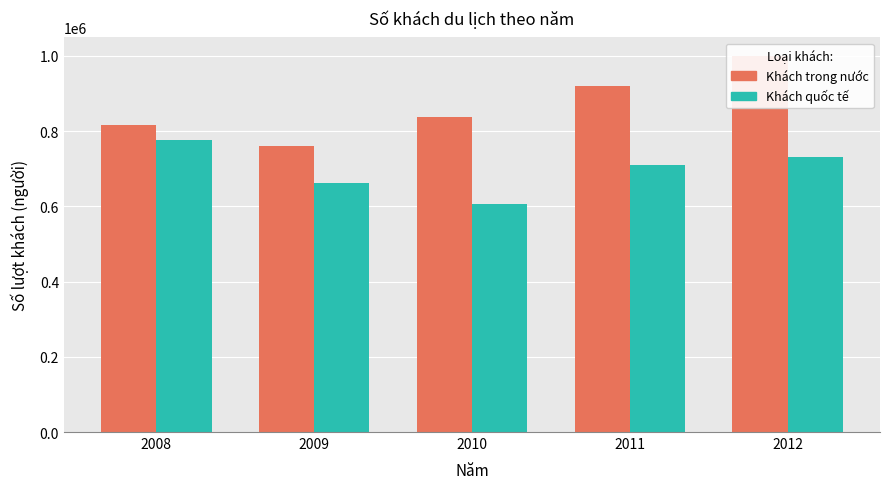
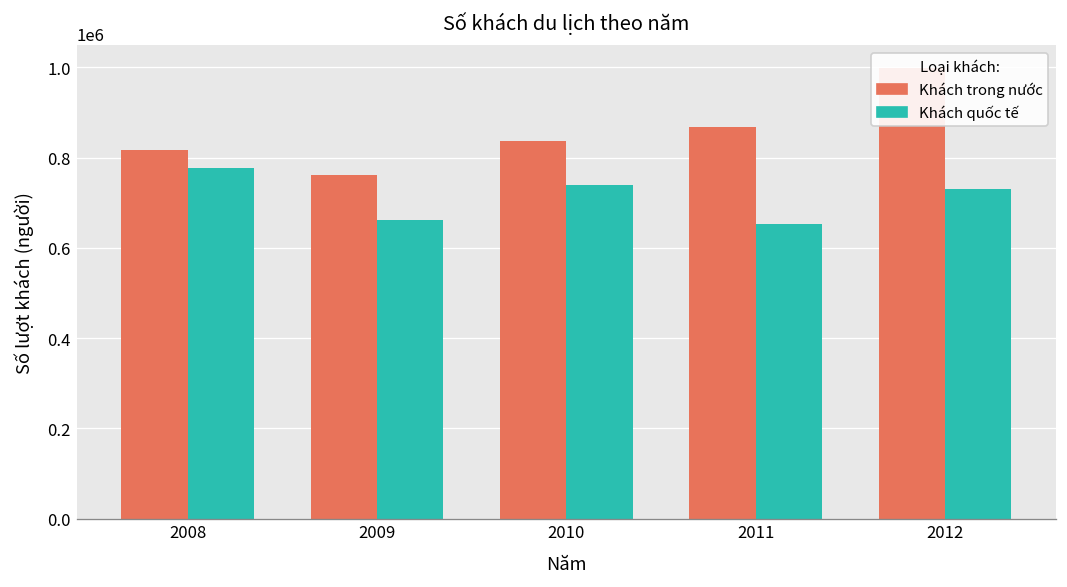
  {
    "Khách trong nước": {
      "2008": 820000,
      "2009": 760000,
      "2010": 840000,
-     "2011": 920000
+     "2011": 870000
    },
    "Khách quốc tế": {
      "2008": 780000,
      "2009": 660000,
-     "2010": 610000,
-     "2011": 710000,
+     "2010": 740000,
+     "2011": 650000,
      "2012": 730000
    }
  }
